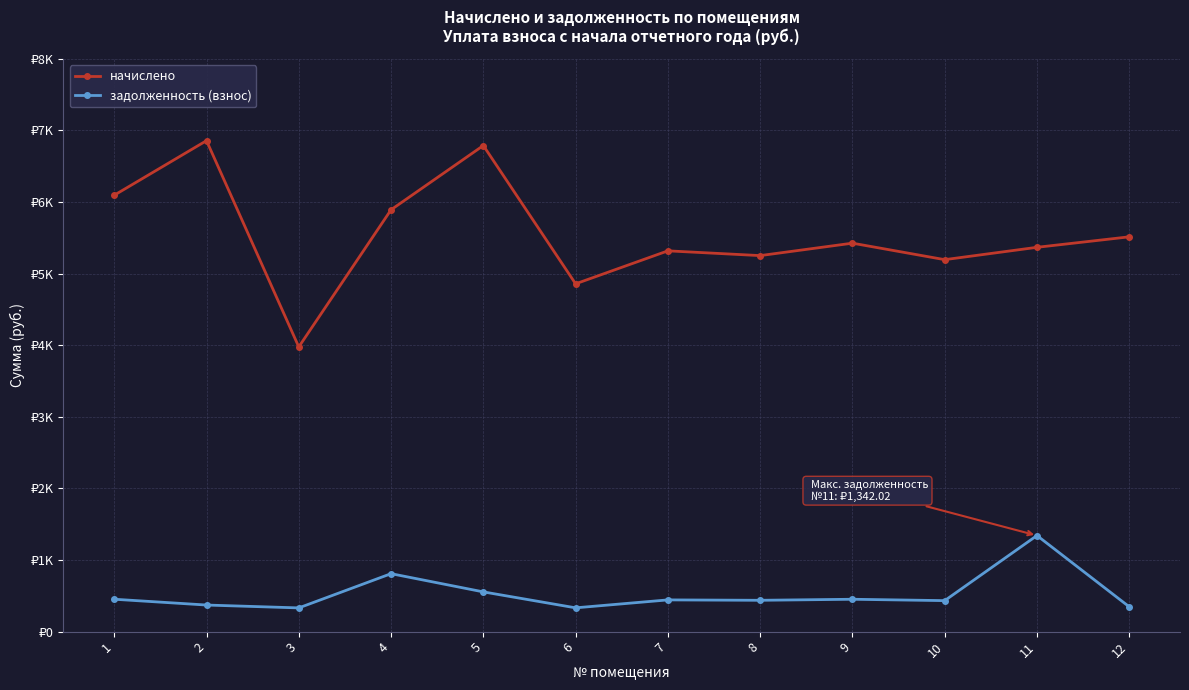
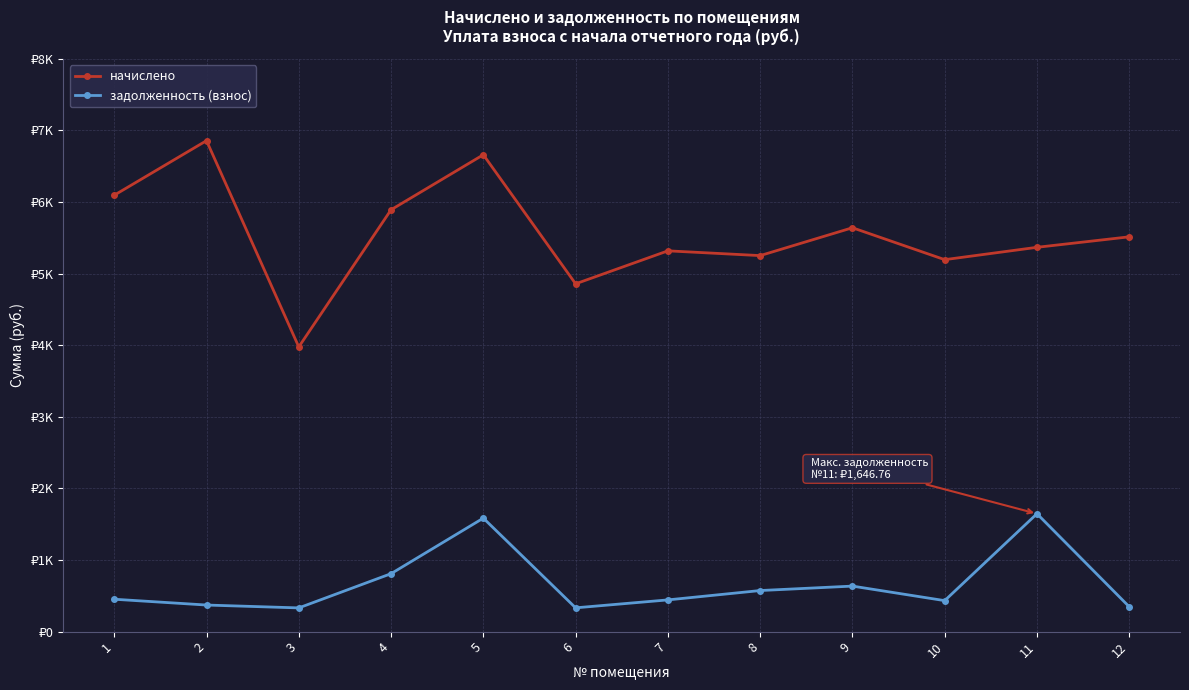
  {
    "начислено": {
      "1": "₽6100",
      "2": "₽6900",
      "3": "₽4000",
      "4": "₽5900",
-     "5": "₽6800",
+     "5": "₽6700",
      "6": "₽4900",
      "7": "₽5300",
      "8": "₽5300",
-     "9": "₽5400",
+     "9": "₽5600",
      "10": "₽5200",
      "11": "₽5400",
      "12": "₽5500"
    },
    "задолженность (взнос)": {
-     "5": "₽600",
-     "8": "₽400",
-     "9": "₽500",
-     "11": "1,342.02"
+     "5": "₽1600",
+     "8": "₽600",
+     "9": "₽600",
+     "11": "1,646.76"
    }
  }
